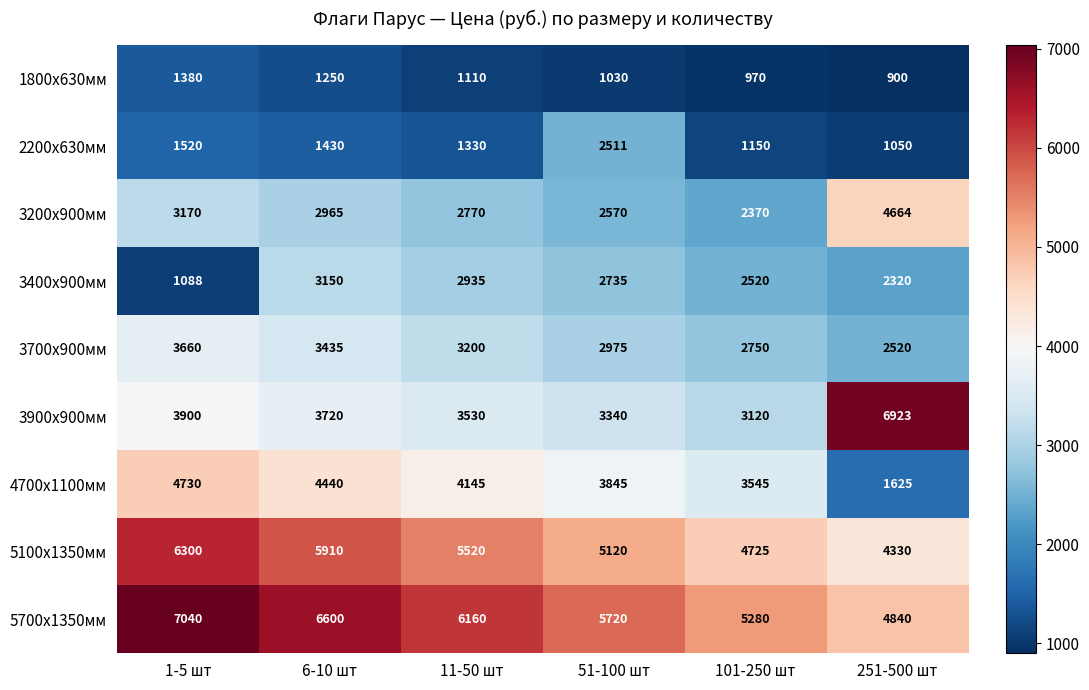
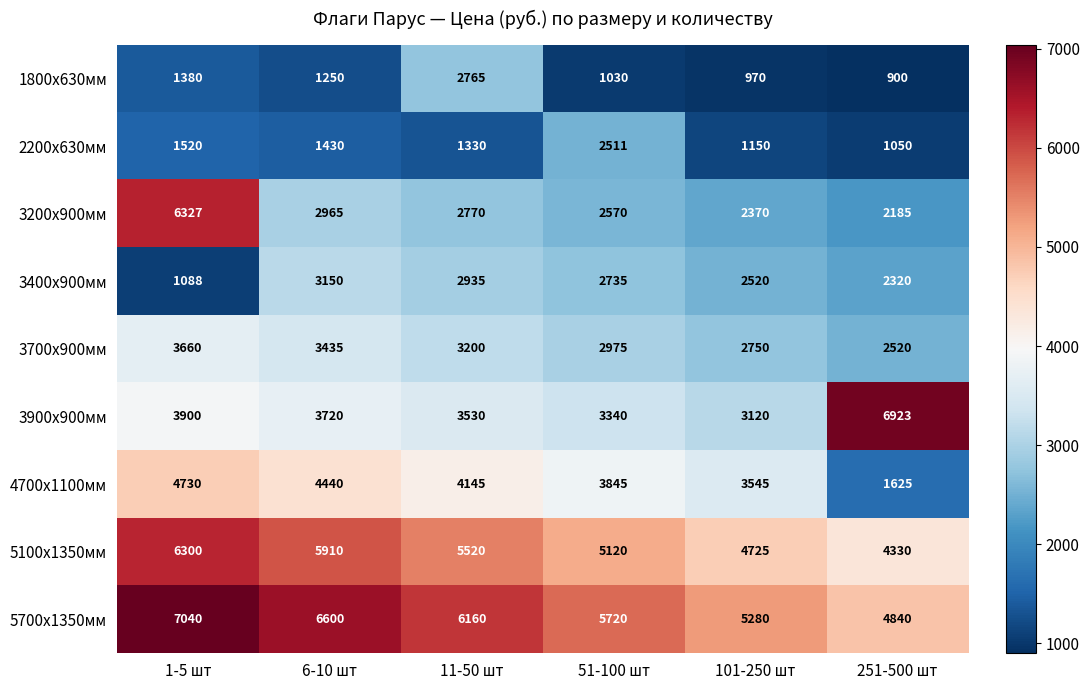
  {
    "1800х630мм": {
      "1-5 шт": 1380,
      "6-10 шт": 1250,
-     "11-50 шт": 1110,
+     "11-50 шт": 2765,
      "51-100 шт": 1030,
      "101-250 шт": 970,
      "251-500 шт": 900
    },
    "2200х630мм": {
      "1-5 шт": 1520,
      "6-10 шт": 1430,
      "11-50 шт": 1330,
      "51-100 шт": 2511,
      "101-250 шт": 1150,
      "251-500 шт": 1050
    },
    "3200х900мм": {
-     "1-5 шт": 3170,
+     "1-5 шт": 6327,
      "6-10 шт": 2965,
      "11-50 шт": 2770,
      "51-100 шт": 2570,
      "101-250 шт": 2370,
-     "251-500 шт": 4664
+     "251-500 шт": 2185
    },
    "3400х900мм": {
      "1-5 шт": 1088,
      "6-10 шт": 3150,
      "11-50 шт": 2935,
      "51-100 шт": 2735,
      "101-250 шт": 2520,
      "251-500 шт": 2320
    },
    "3700х900мм": {
      "1-5 шт": 3660,
      "6-10 шт": 3435,
      "11-50 шт": 3200,
      "51-100 шт": 2975,
      "101-250 шт": 2750,
      "251-500 шт": 2520
    },
    "3900х900мм": {
      "1-5 шт": 3900,
      "6-10 шт": 3720,
      "11-50 шт": 3530,
      "51-100 шт": 3340,
      "101-250 шт": 3120,
      "251-500 шт": 6923
    },
    "4700х1100мм": {
      "1-5 шт": 4730,
      "6-10 шт": 4440,
      "11-50 шт": 4145,
      "51-100 шт": 3845,
      "101-250 шт": 3545,
      "251-500 шт": 1625
    },
    "5100х1350мм": {
      "1-5 шт": 6300,
      "6-10 шт": 5910,
      "11-50 шт": 5520,
      "51-100 шт": 5120,
      "101-250 шт": 4725,
      "251-500 шт": 4330
    },
    "5700х1350мм": {
      "1-5 шт": 7040,
      "6-10 шт": 6600,
      "11-50 шт": 6160,
      "51-100 шт": 5720,
      "101-250 шт": 5280,
      "251-500 шт": 4840
    }
  }
